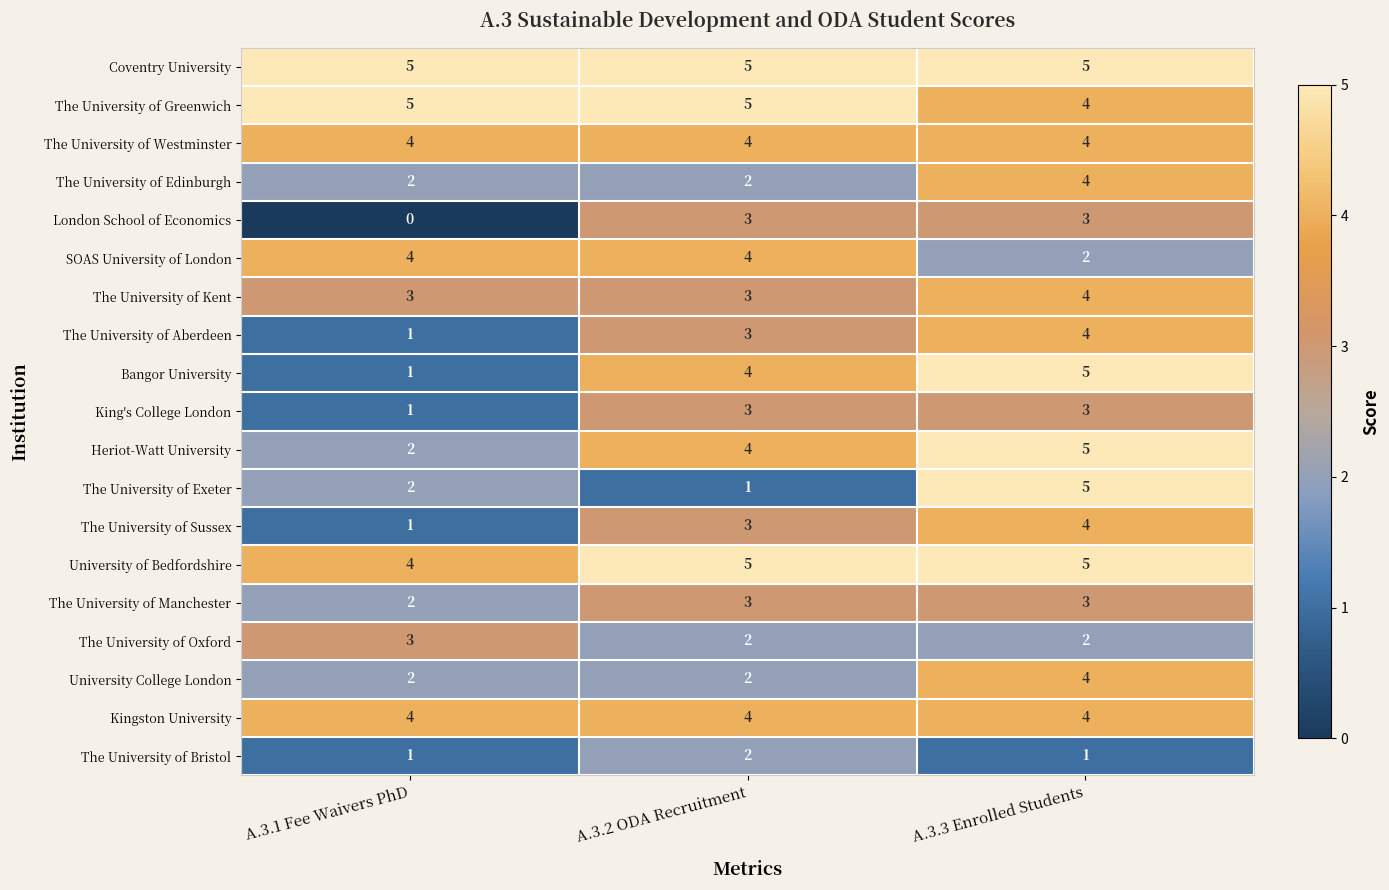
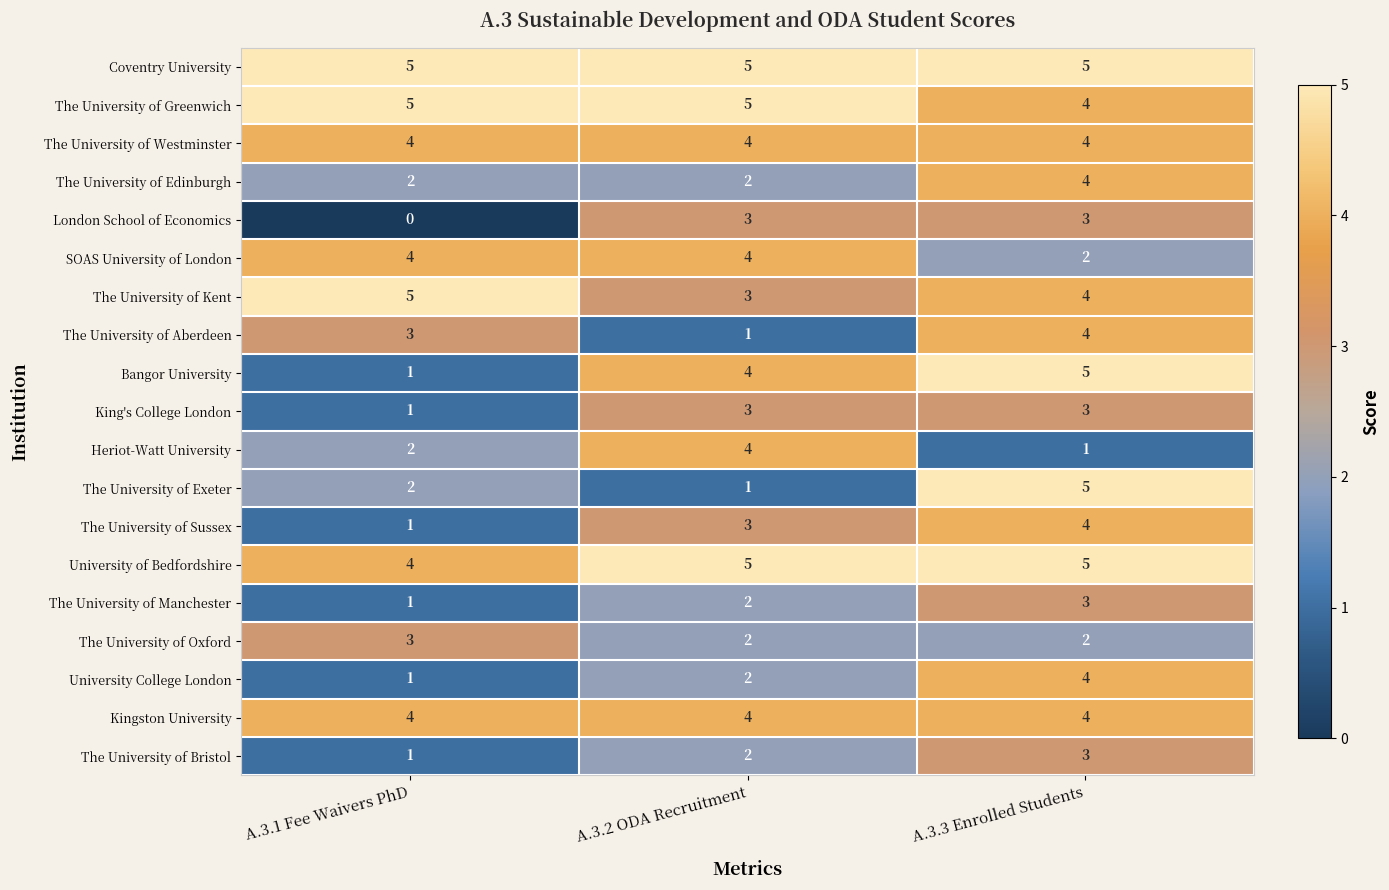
  {
    "Coventry University": {
      "A.3.1 Fee Waivers PhD": 5,
      "A.3.2 ODA Recruitment": 5,
      "A.3.3 Enrolled Students": 5
    },
    "The University of Greenwich": {
      "A.3.1 Fee Waivers PhD": 5,
      "A.3.2 ODA Recruitment": 5,
      "A.3.3 Enrolled Students": 4
    },
    "The University of Westminster": {
      "A.3.1 Fee Waivers PhD": 4,
      "A.3.2 ODA Recruitment": 4,
      "A.3.3 Enrolled Students": 4
    },
    "The University of Edinburgh": {
      "A.3.1 Fee Waivers PhD": 2,
      "A.3.2 ODA Recruitment": 2,
      "A.3.3 Enrolled Students": 4
    },
    "London School of Economics": {
      "A.3.1 Fee Waivers PhD": 0,
      "A.3.2 ODA Recruitment": 3,
      "A.3.3 Enrolled Students": 3
    },
    "SOAS University of London": {
      "A.3.1 Fee Waivers PhD": 4,
      "A.3.2 ODA Recruitment": 4,
      "A.3.3 Enrolled Students": 2
    },
    "The University of Kent": {
-     "A.3.1 Fee Waivers PhD": 3,
+     "A.3.1 Fee Waivers PhD": 5,
      "A.3.2 ODA Recruitment": 3,
      "A.3.3 Enrolled Students": 4
    },
    "The University of Aberdeen": {
-     "A.3.1 Fee Waivers PhD": 1,
-     "A.3.2 ODA Recruitment": 3,
+     "A.3.1 Fee Waivers PhD": 3,
+     "A.3.2 ODA Recruitment": 1,
      "A.3.3 Enrolled Students": 4
    },
    "Bangor University": {
      "A.3.1 Fee Waivers PhD": 1,
      "A.3.2 ODA Recruitment": 4,
      "A.3.3 Enrolled Students": 5
    },
    "King's College London": {
      "A.3.1 Fee Waivers PhD": 1,
      "A.3.2 ODA Recruitment": 3,
      "A.3.3 Enrolled Students": 3
    },
    "Heriot-Watt University": {
      "A.3.1 Fee Waivers PhD": 2,
      "A.3.2 ODA Recruitment": 4,
-     "A.3.3 Enrolled Students": 5
+     "A.3.3 Enrolled Students": 1
    },
    "The University of Exeter": {
      "A.3.1 Fee Waivers PhD": 2,
      "A.3.2 ODA Recruitment": 1,
      "A.3.3 Enrolled Students": 5
    },
    "The University of Sussex": {
      "A.3.1 Fee Waivers PhD": 1,
      "A.3.2 ODA Recruitment": 3,
      "A.3.3 Enrolled Students": 4
    },
    "University of Bedfordshire": {
      "A.3.1 Fee Waivers PhD": 4,
      "A.3.2 ODA Recruitment": 5,
      "A.3.3 Enrolled Students": 5
    },
    "The University of Manchester": {
-     "A.3.1 Fee Waivers PhD": 2,
-     "A.3.2 ODA Recruitment": 3,
+     "A.3.1 Fee Waivers PhD": 1,
+     "A.3.2 ODA Recruitment": 2,
      "A.3.3 Enrolled Students": 3
    },
    "The University of Oxford": {
      "A.3.1 Fee Waivers PhD": 3,
      "A.3.2 ODA Recruitment": 2,
      "A.3.3 Enrolled Students": 2
    },
    "University College London": {
-     "A.3.1 Fee Waivers PhD": 2,
+     "A.3.1 Fee Waivers PhD": 1,
      "A.3.2 ODA Recruitment": 2,
      "A.3.3 Enrolled Students": 4
    },
    "Kingston University": {
      "A.3.1 Fee Waivers PhD": 4,
      "A.3.2 ODA Recruitment": 4,
      "A.3.3 Enrolled Students": 4
    },
    "The University of Bristol": {
      "A.3.1 Fee Waivers PhD": 1,
      "A.3.2 ODA Recruitment": 2,
-     "A.3.3 Enrolled Students": 1
+     "A.3.3 Enrolled Students": 3
    }
  }
